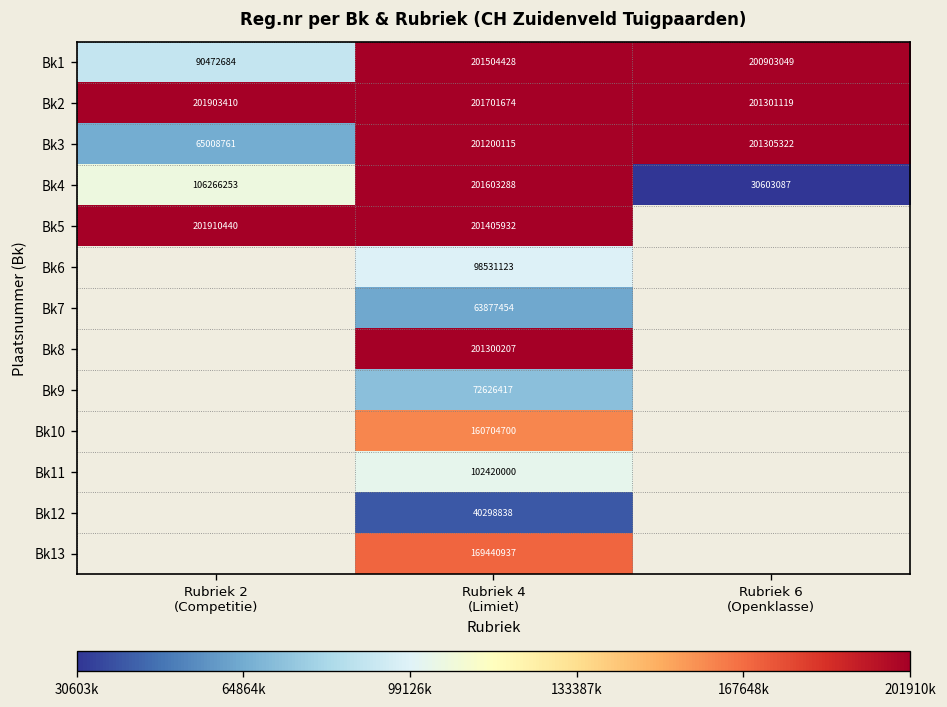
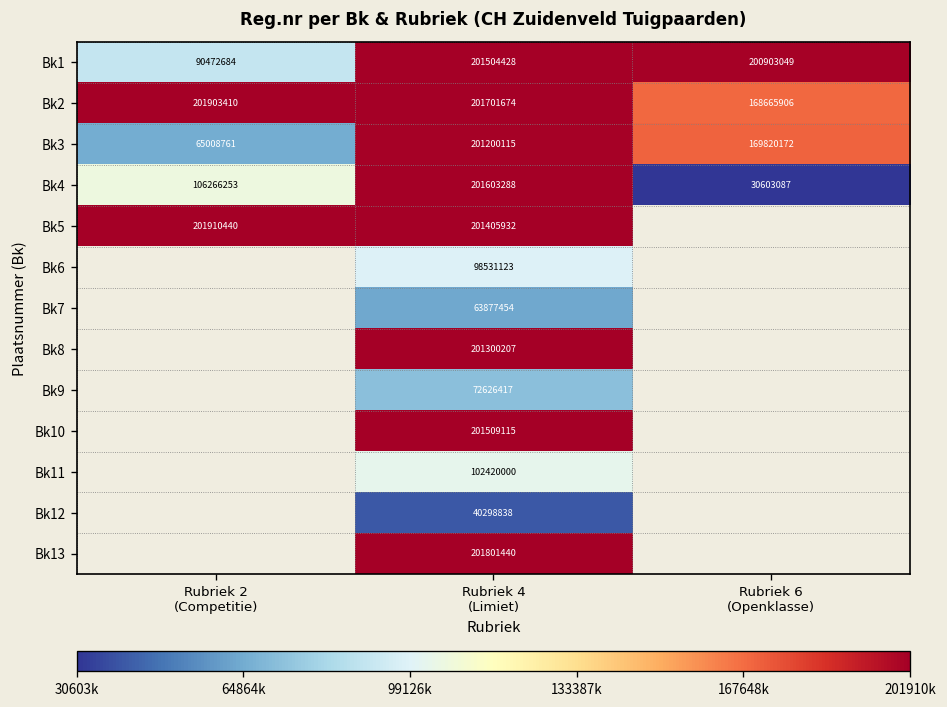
  {
    "Bk1": {
      "Rubriek 2 (Competitie)": 90472684,
      "Rubriek 4 (Limiet)": 201504428,
      "Rubriek 6 (Openklasse)": 200903049
    },
    "Bk2": {
      "Rubriek 2 (Competitie)": 201903410,
      "Rubriek 4 (Limiet)": 201701674,
-     "Rubriek 6 (Openklasse)": 201301119
+     "Rubriek 6 (Openklasse)": 168665906
    },
    "Bk3": {
      "Rubriek 2 (Competitie)": 65008761,
      "Rubriek 4 (Limiet)": 201200115,
-     "Rubriek 6 (Openklasse)": 201305322
+     "Rubriek 6 (Openklasse)": 169820172
    },
    "Bk4": {
      "Rubriek 2 (Competitie)": 106266253,
      "Rubriek 4 (Limiet)": 201603288,
      "Rubriek 6 (Openklasse)": 30603087
    },
    "Bk5": {
      "Rubriek 2 (Competitie)": 201910440,
      "Rubriek 4 (Limiet)": 201405932
    },
    "Bk6": {
      "Rubriek 4 (Limiet)": 98531123
    },
    "Bk7": {
      "Rubriek 4 (Limiet)": 63877454
    },
    "Bk8": {
      "Rubriek 4 (Limiet)": 201300207
    },
    "Bk9": {
      "Rubriek 4 (Limiet)": 72626417
    },
    "Bk10": {
-     "Rubriek 4 (Limiet)": 160704700
+     "Rubriek 4 (Limiet)": 201509115
    },
    "Bk11": {
      "Rubriek 4 (Limiet)": 102420000
    },
    "Bk12": {
      "Rubriek 4 (Limiet)": 40298838
    },
    "Bk13": {
-     "Rubriek 4 (Limiet)": 169440937
+     "Rubriek 4 (Limiet)": 201801440
    }
  }
